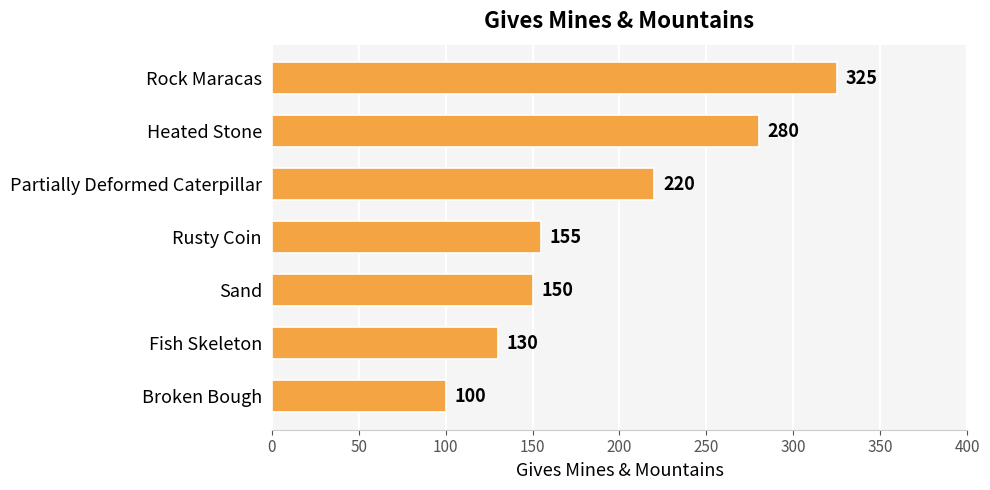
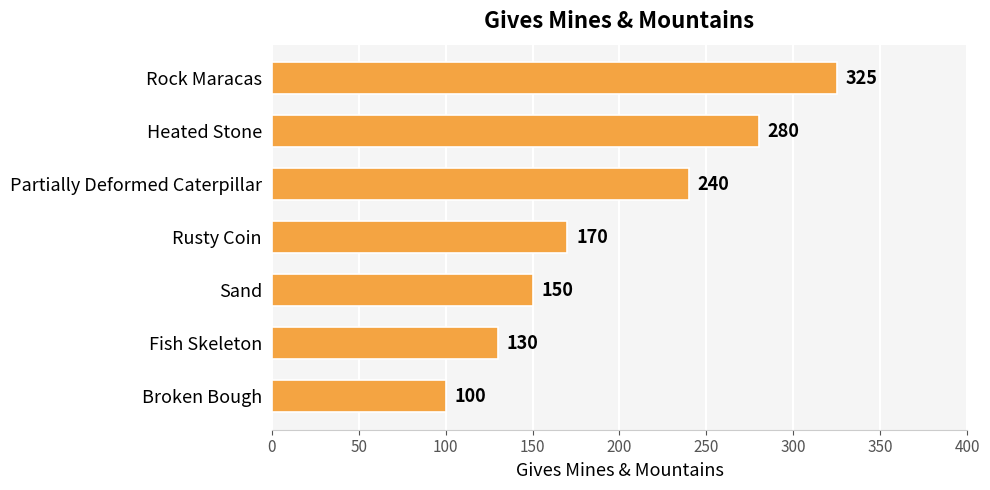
  {
    "Rock Maracas": 325,
    "Heated Stone": 280,
-   "Partially Deformed Caterpillar": 220,
-   "Rusty Coin": 155,
+   "Partially Deformed Caterpillar": 240,
+   "Rusty Coin": 170,
    "Sand": 150,
    "Fish Skeleton": 130,
    "Broken Bough": 100
  }
